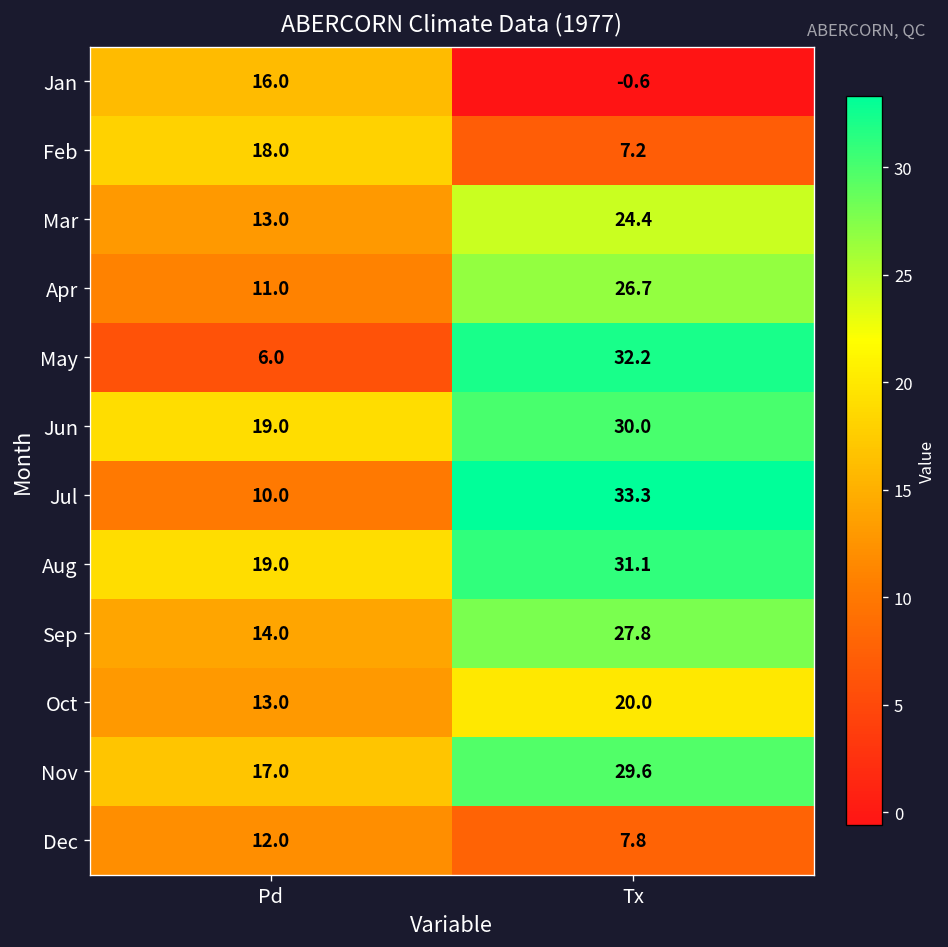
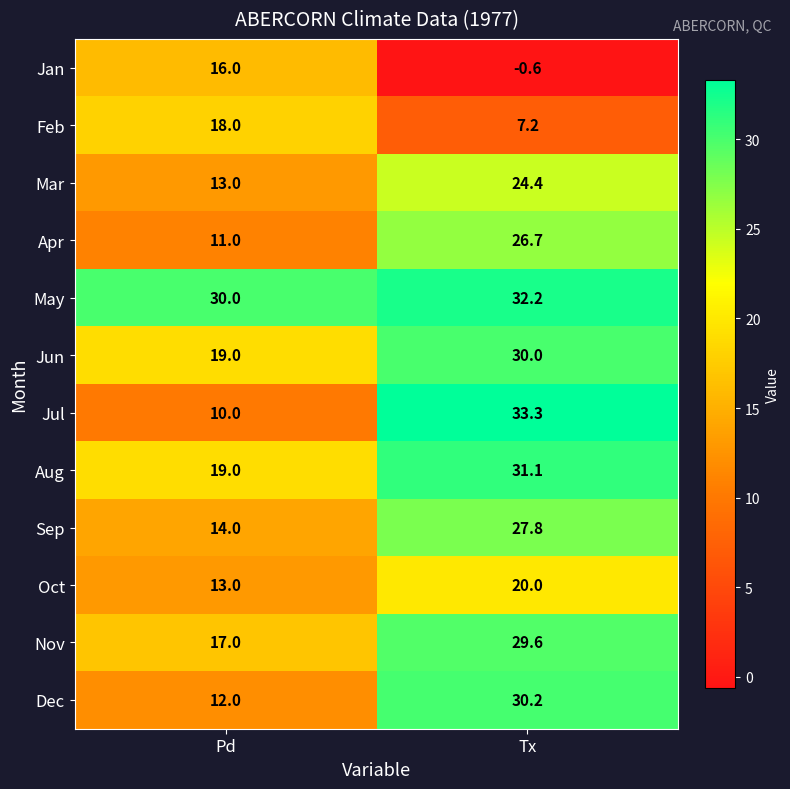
  {
    "Jan": {
      "Pd": 16.0,
      "Tx": -0.6
    },
    "Feb": {
      "Pd": 18.0,
      "Tx": 7.2
    },
    "Mar": {
      "Pd": 13.0,
      "Tx": 24.4
    },
    "Apr": {
      "Pd": 11.0,
      "Tx": 26.7
    },
    "May": {
-     "Pd": 6.0,
+     "Pd": 30.0,
      "Tx": 32.2
    },
    "Jun": {
      "Pd": 19.0,
      "Tx": 30.0
    },
    "Jul": {
      "Pd": 10.0,
      "Tx": 33.3
    },
    "Aug": {
      "Pd": 19.0,
      "Tx": 31.1
    },
    "Sep": {
      "Pd": 14.0,
      "Tx": 27.8
    },
    "Oct": {
      "Pd": 13.0,
      "Tx": 20.0
    },
    "Nov": {
      "Pd": 17.0,
      "Tx": 29.6
    },
    "Dec": {
      "Pd": 12.0,
-     "Tx": 7.8
+     "Tx": 30.2
    }
  }
